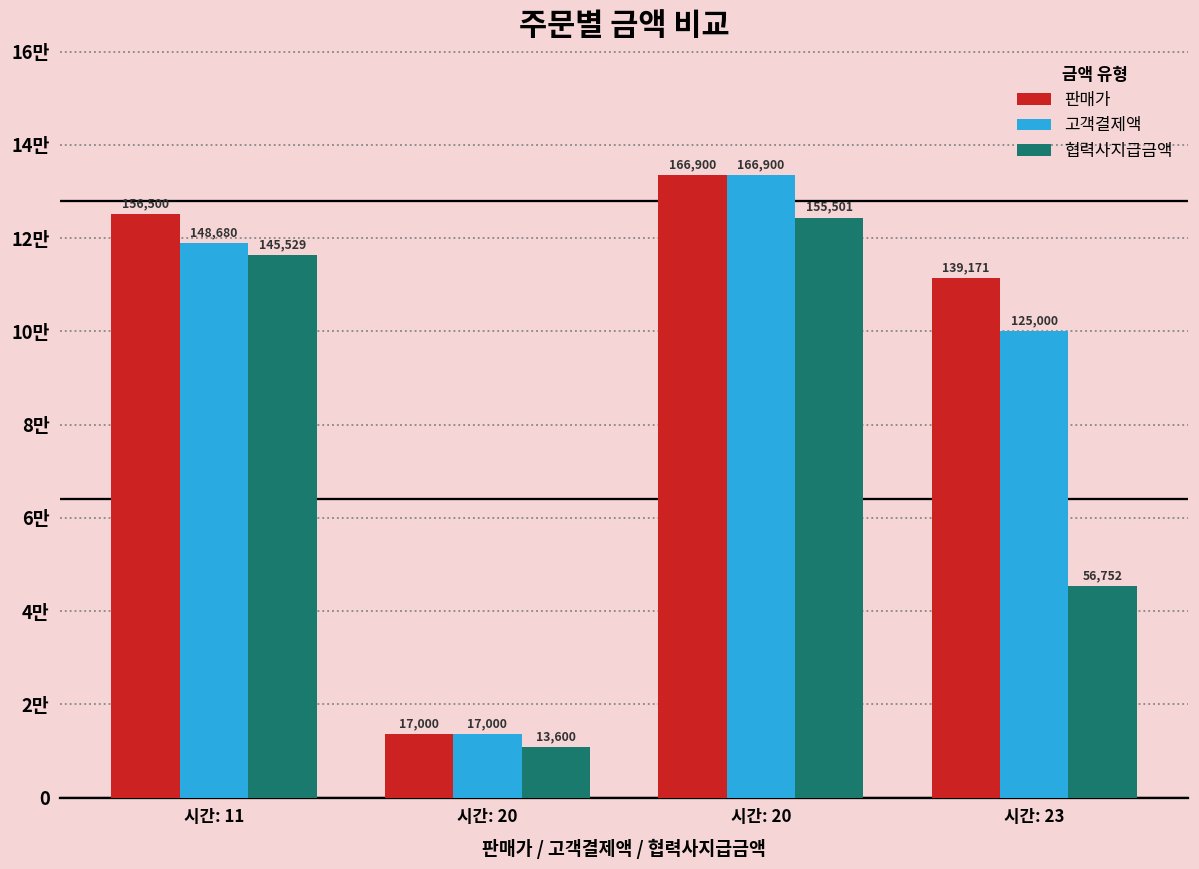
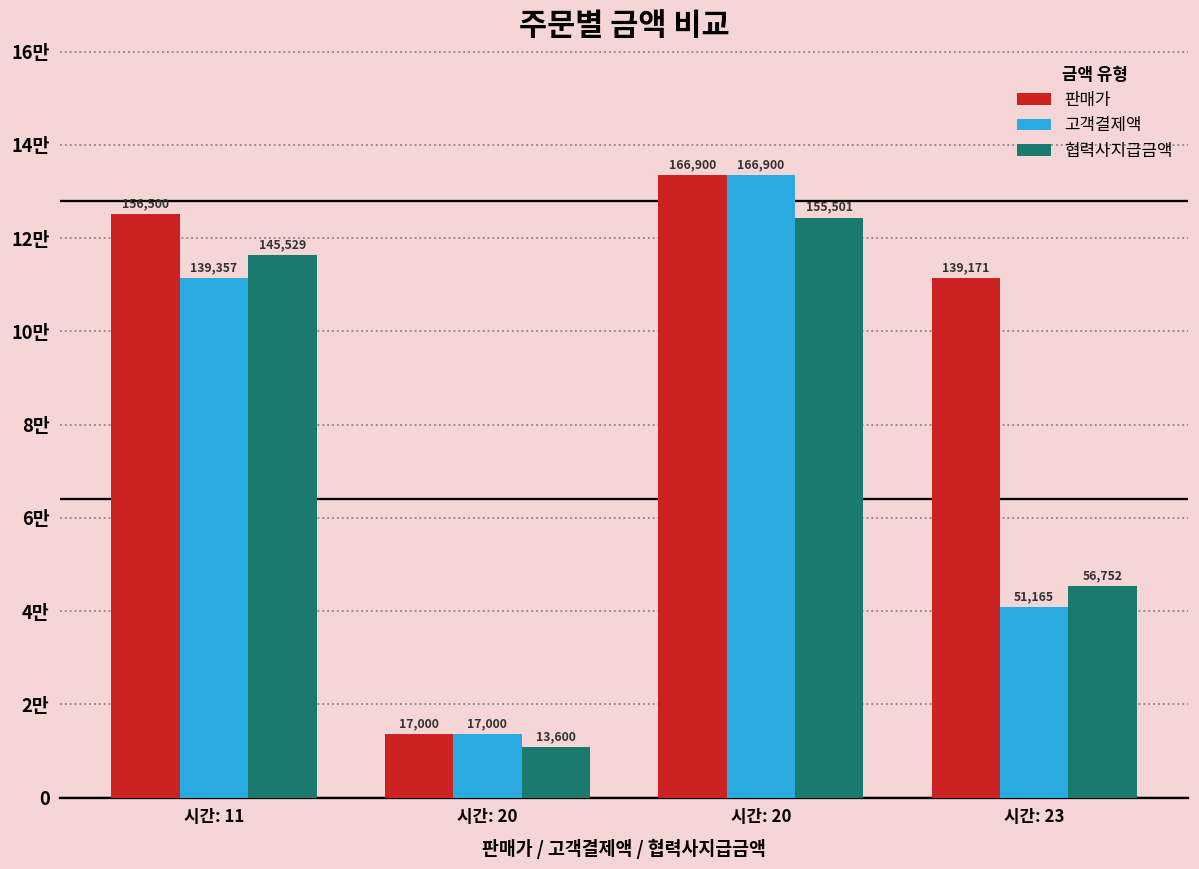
  {
    "판매가": {
      "시간: 11": "156,500",
      "시간: 23": "139,171"
    },
    "고객결제액": {
-     "시간: 11": "148,680",
-     "시간: 23": "125,000"
+     "시간: 11": "139,357",
+     "시간: 23": "51,165"
    },
    "협력사지급금액": {
      "시간: 11": "145,529",
      "시간: 23": "56,752"
    }
  }
